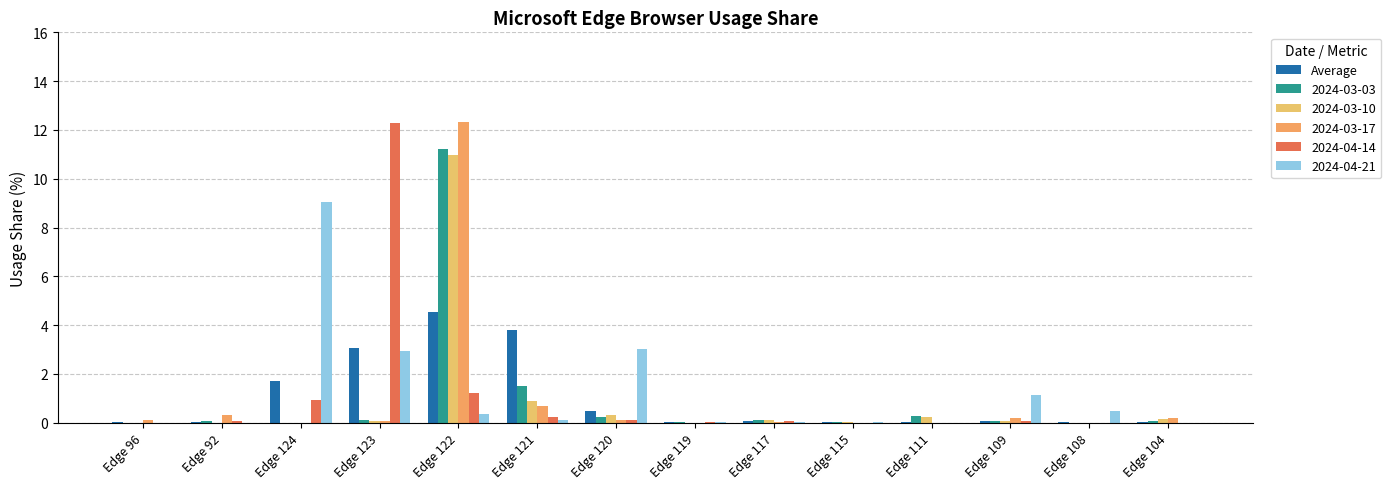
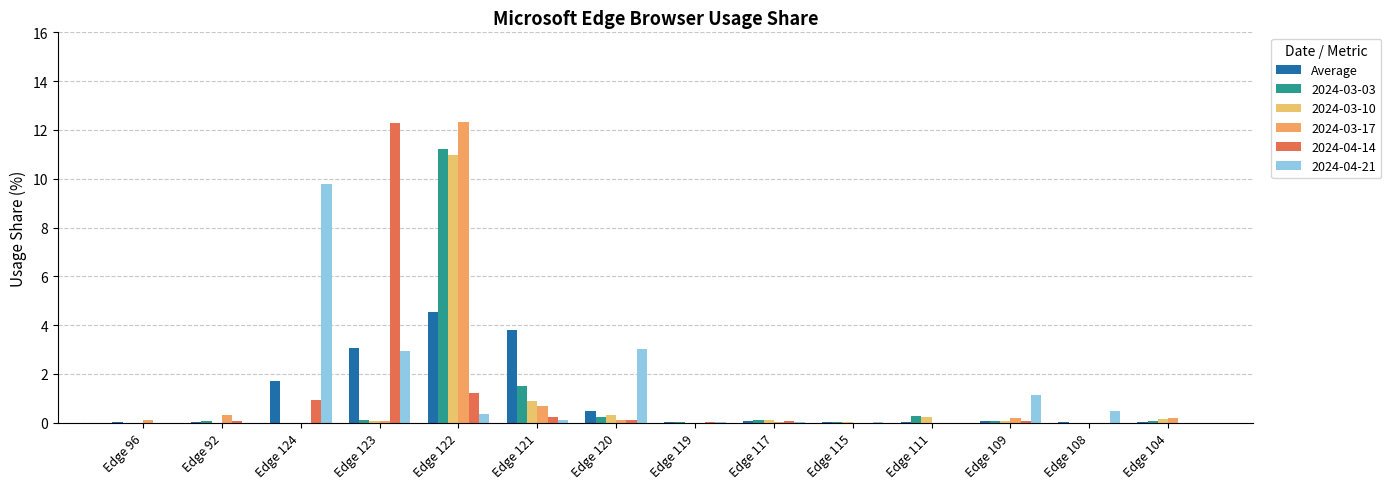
  {
    "2024-04-21": {
      "Edge 96": 0.0,
      "Edge 92": 0.0,
-     "Edge 124": 9.1,
+     "Edge 124": 9.8,
      "Edge 123": 3.0,
      "Edge 122": 0.4,
      "Edge 121": 0.1,
      "Edge 120": 3.0,
      "Edge 111": 0.0,
      "Edge 109": 1.1,
      "Edge 108": 0.5,
      "Edge 104": 0.0
    }
  }
